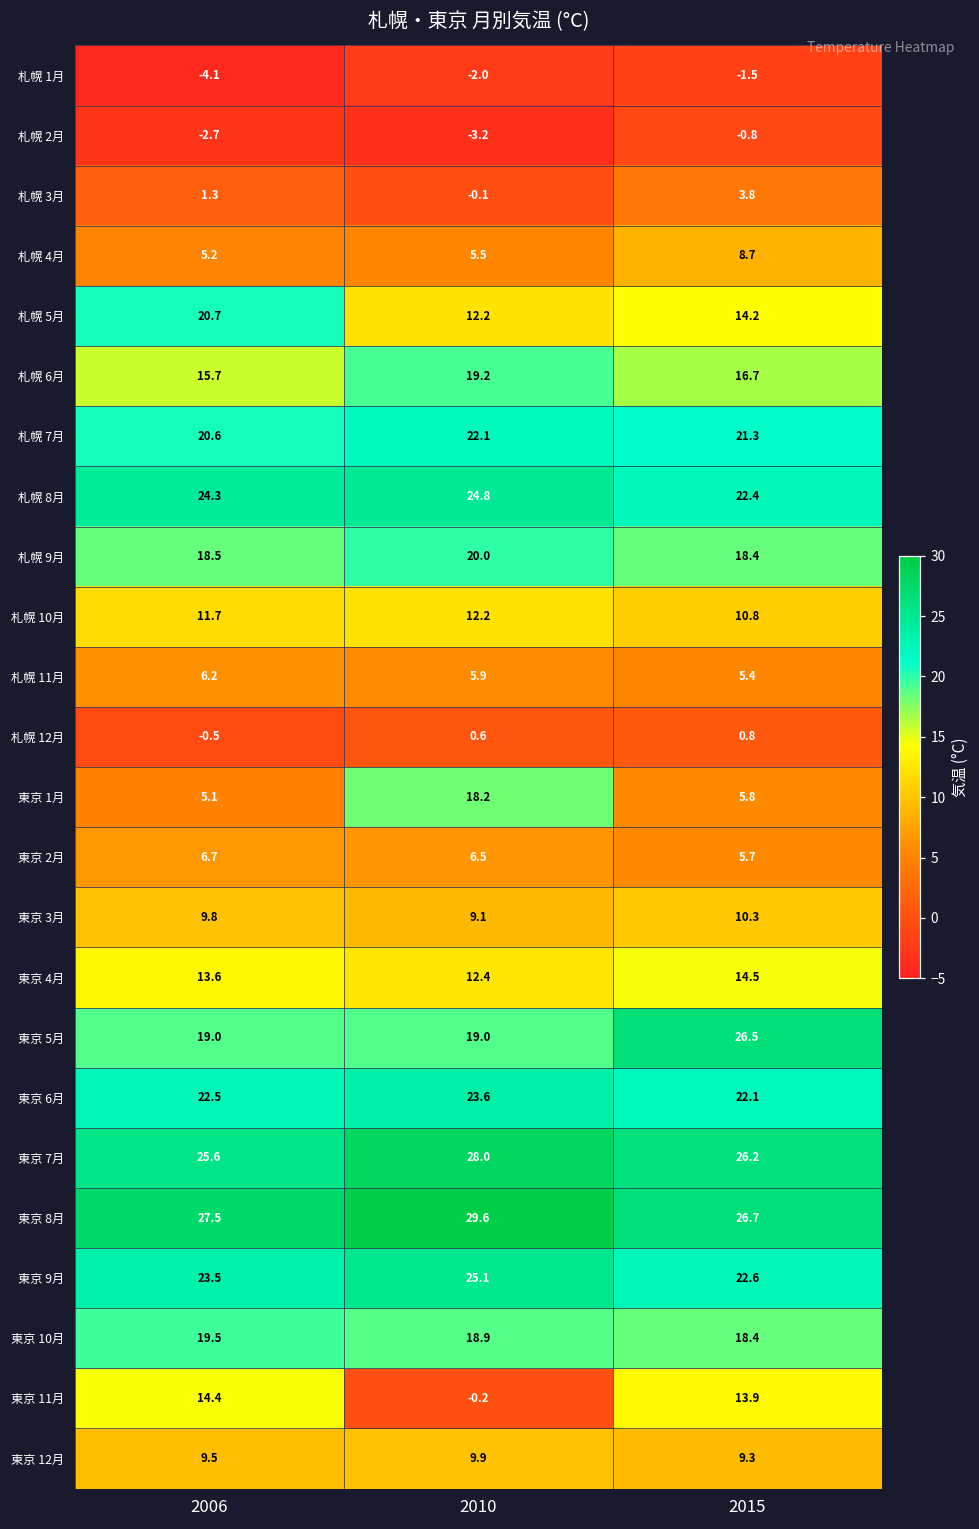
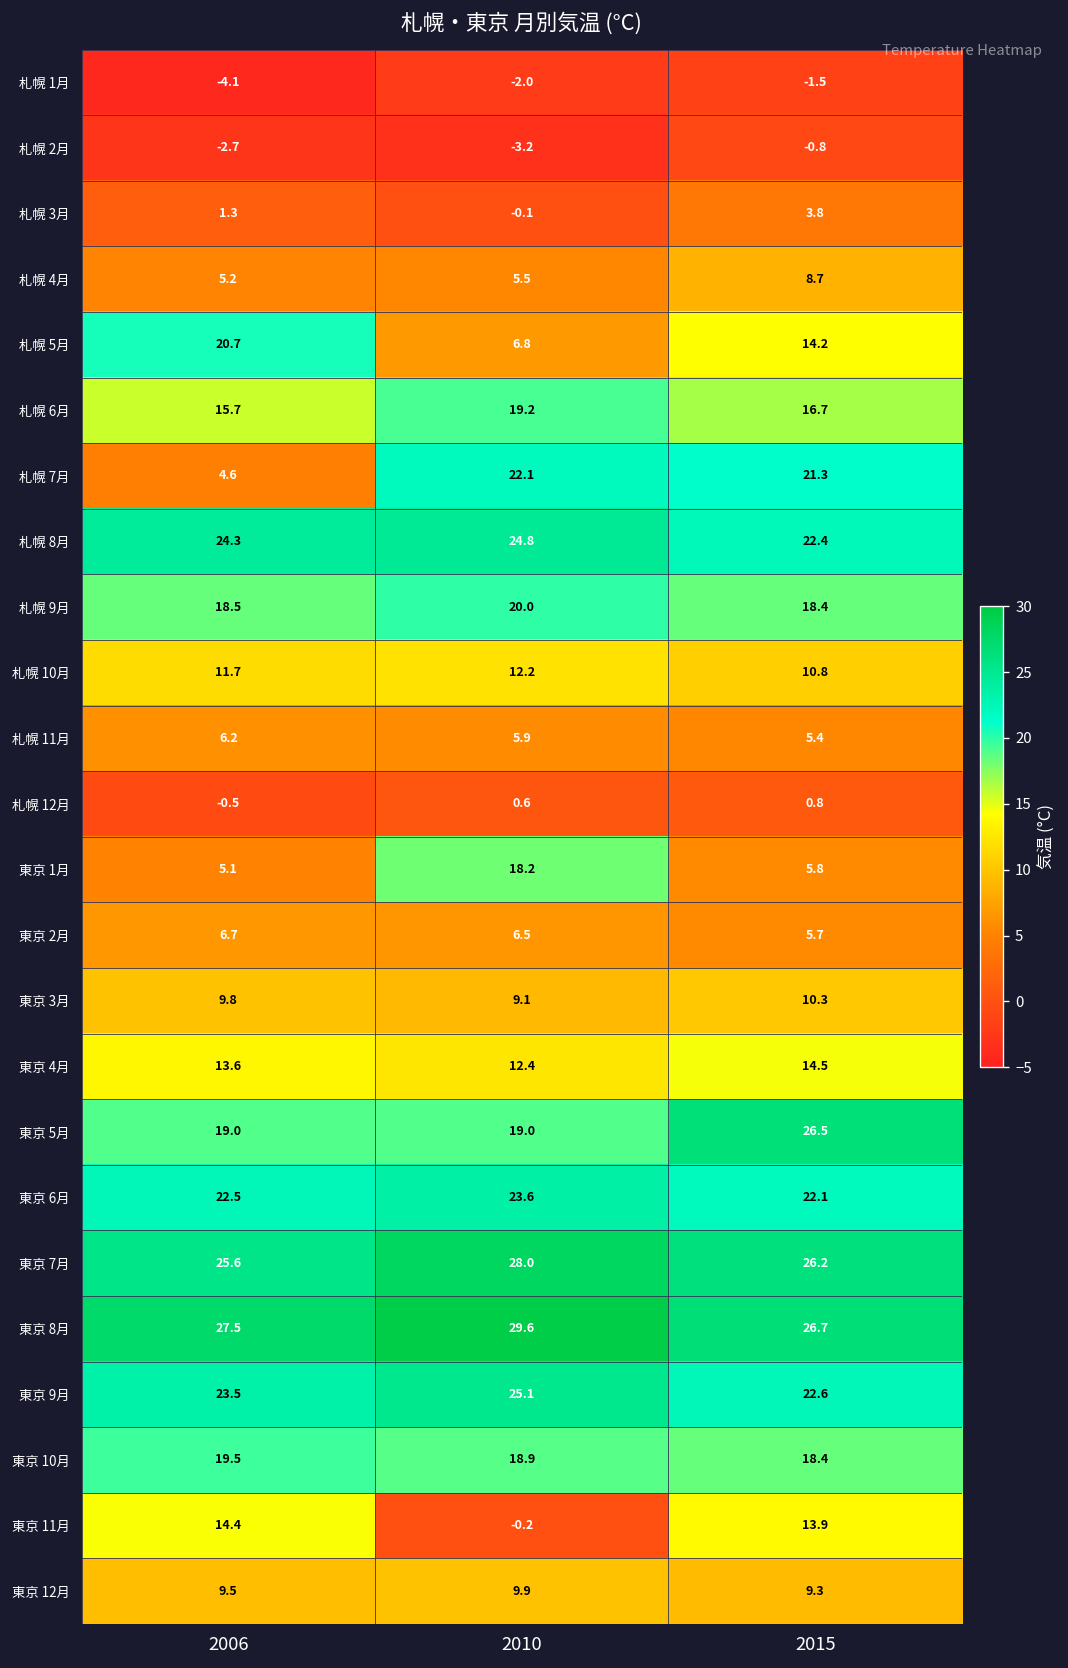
  {
    "札幌 1月": {
      "2006": -4.1,
      "2010": -2.0,
      "2015": -1.5
    },
    "札幌 2月": {
      "2006": -2.7,
      "2010": -3.2,
      "2015": -0.8
    },
    "札幌 3月": {
      "2006": 1.3,
      "2010": -0.1,
      "2015": 3.8
    },
    "札幌 4月": {
      "2006": 5.2,
      "2010": 5.5,
      "2015": 8.7
    },
    "札幌 5月": {
      "2006": 20.7,
-     "2010": 12.2,
+     "2010": 6.8,
      "2015": 14.2
    },
    "札幌 6月": {
      "2006": 15.7,
      "2010": 19.2,
      "2015": 16.7
    },
    "札幌 7月": {
-     "2006": 20.6,
+     "2006": 4.6,
      "2010": 22.1,
      "2015": 21.3
    },
    "札幌 8月": {
      "2006": 24.3,
      "2010": 24.8,
      "2015": 22.4
    },
    "札幌 9月": {
      "2006": 18.5,
      "2010": 20.0,
      "2015": 18.4
    },
    "札幌 10月": {
      "2006": 11.7,
      "2010": 12.2,
      "2015": 10.8
    },
    "札幌 11月": {
      "2006": 6.2,
      "2010": 5.9,
      "2015": 5.4
    },
    "札幌 12月": {
      "2006": -0.5,
      "2010": 0.6,
      "2015": 0.8
    },
    "東京 1月": {
      "2006": 5.1,
      "2010": 18.2,
      "2015": 5.8
    },
    "東京 2月": {
      "2006": 6.7,
      "2010": 6.5,
      "2015": 5.7
    },
    "東京 3月": {
      "2006": 9.8,
      "2010": 9.1,
      "2015": 10.3
    },
    "東京 4月": {
      "2006": 13.6,
      "2010": 12.4,
      "2015": 14.5
    },
    "東京 5月": {
      "2006": 19.0,
      "2010": 19.0,
      "2015": 26.5
    },
    "東京 6月": {
      "2006": 22.5,
      "2010": 23.6,
      "2015": 22.1
    },
    "東京 7月": {
      "2006": 25.6,
      "2010": 28.0,
      "2015": 26.2
    },
    "東京 8月": {
      "2006": 27.5,
      "2010": 29.6,
      "2015": 26.7
    },
    "東京 9月": {
      "2006": 23.5,
      "2010": 25.1,
      "2015": 22.6
    },
    "東京 10月": {
      "2006": 19.5,
      "2010": 18.9,
      "2015": 18.4
    },
    "東京 11月": {
      "2006": 14.4,
      "2010": -0.2,
      "2015": 13.9
    },
    "東京 12月": {
      "2006": 9.5,
      "2010": 9.9,
      "2015": 9.3
    }
  }
